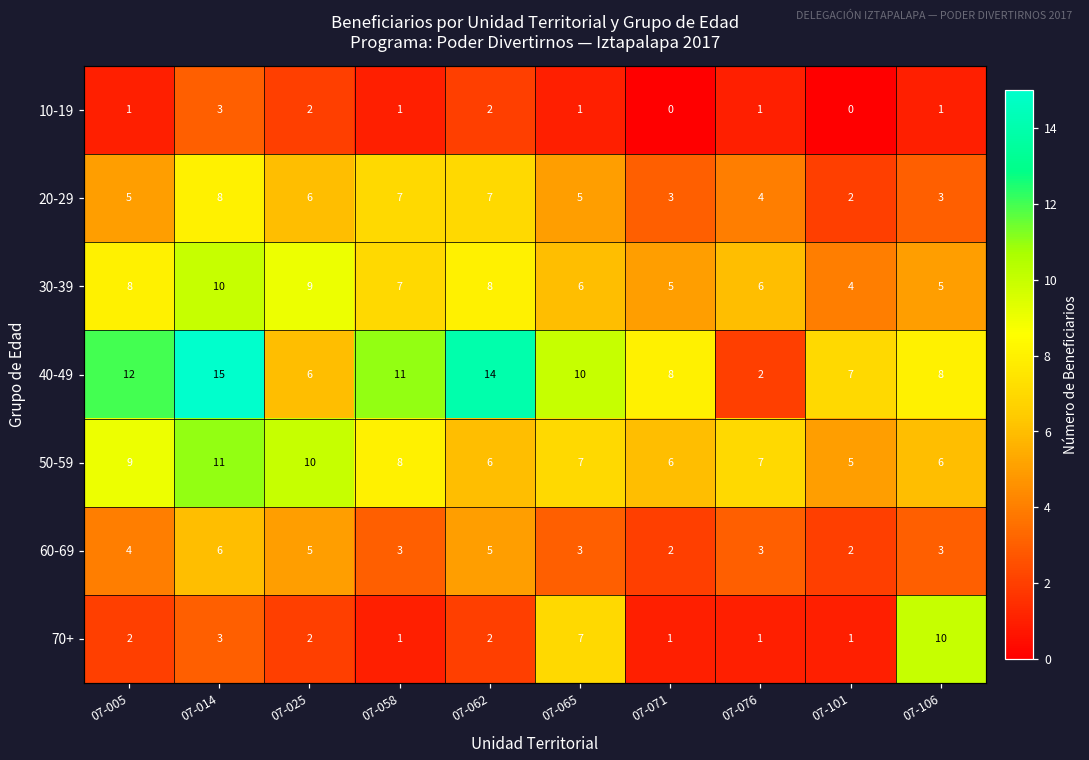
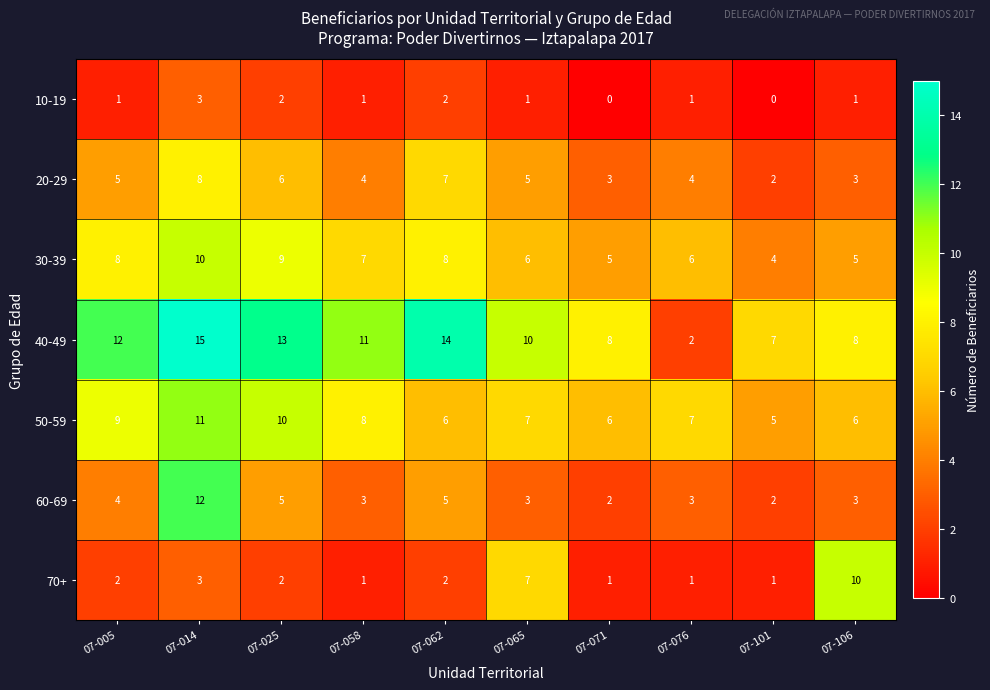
  {
    "10-19": {
      "07-005": 1,
      "07-014": 3,
      "07-025": 2,
      "07-058": 1,
      "07-062": 2,
      "07-065": 1,
      "07-071": 0,
      "07-076": 1,
      "07-101": 0,
      "07-106": 1
    },
    "20-29": {
      "07-005": 5,
      "07-014": 8,
      "07-025": 6,
-     "07-058": 7,
+     "07-058": 4,
      "07-062": 7,
      "07-065": 5,
      "07-071": 3,
      "07-076": 4,
      "07-101": 2,
      "07-106": 3
    },
    "30-39": {
      "07-005": 8,
      "07-014": 10,
      "07-025": 9,
      "07-058": 7,
      "07-062": 8,
      "07-065": 6,
      "07-071": 5,
      "07-076": 6,
      "07-101": 4,
      "07-106": 5
    },
    "40-49": {
      "07-005": 12,
      "07-014": 15,
-     "07-025": 6,
+     "07-025": 13,
      "07-058": 11,
      "07-062": 14,
      "07-065": 10,
      "07-071": 8,
      "07-076": 2,
      "07-101": 7,
      "07-106": 8
    },
    "50-59": {
      "07-005": 9,
      "07-014": 11,
      "07-025": 10,
      "07-058": 8,
      "07-062": 6,
      "07-065": 7,
      "07-071": 6,
      "07-076": 7,
      "07-101": 5,
      "07-106": 6
    },
    "60-69": {
      "07-005": 4,
-     "07-014": 6,
+     "07-014": 12,
      "07-025": 5,
      "07-058": 3,
      "07-062": 5,
      "07-065": 3,
      "07-071": 2,
      "07-076": 3,
      "07-101": 2,
      "07-106": 3
    },
    "70+": {
      "07-005": 2,
      "07-014": 3,
      "07-025": 2,
      "07-058": 1,
      "07-062": 2,
      "07-065": 7,
      "07-071": 1,
      "07-076": 1,
      "07-101": 1,
      "07-106": 10
    }
  }
